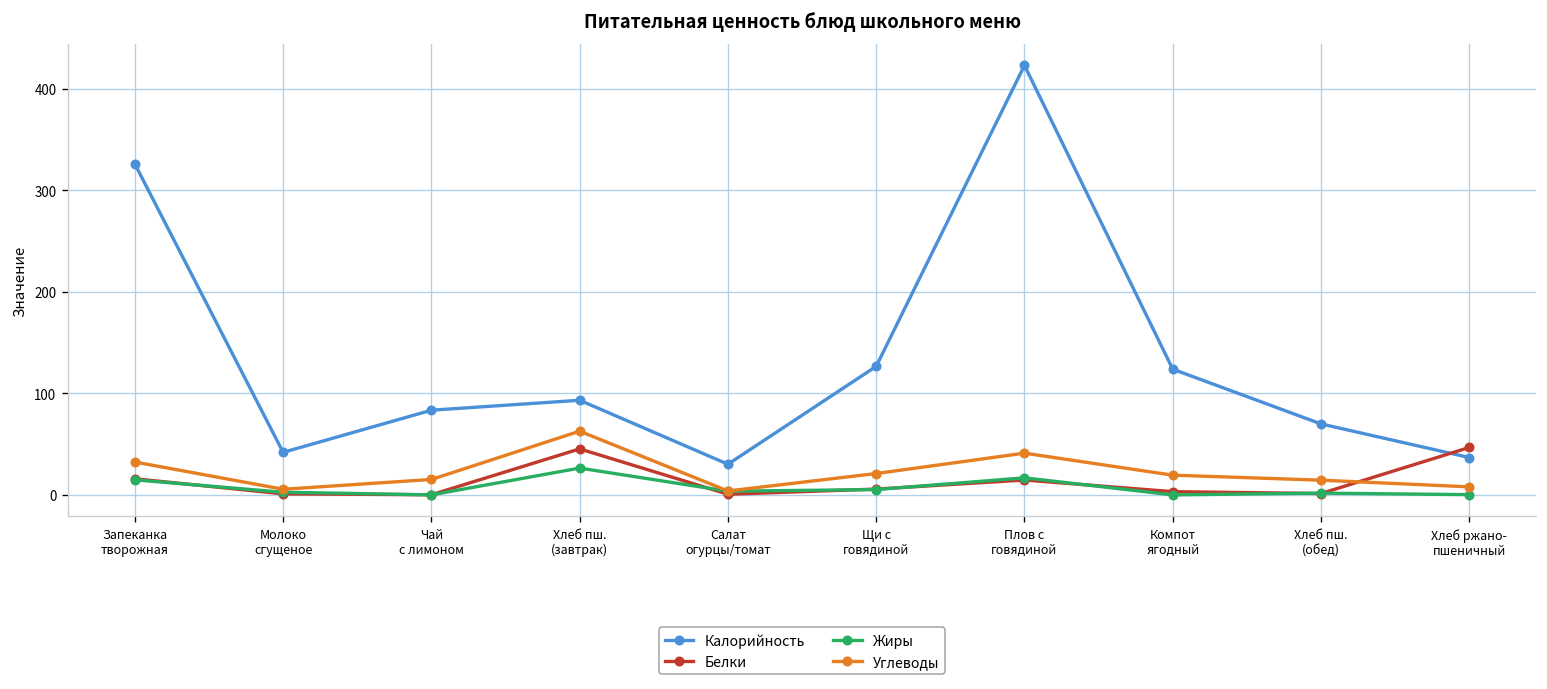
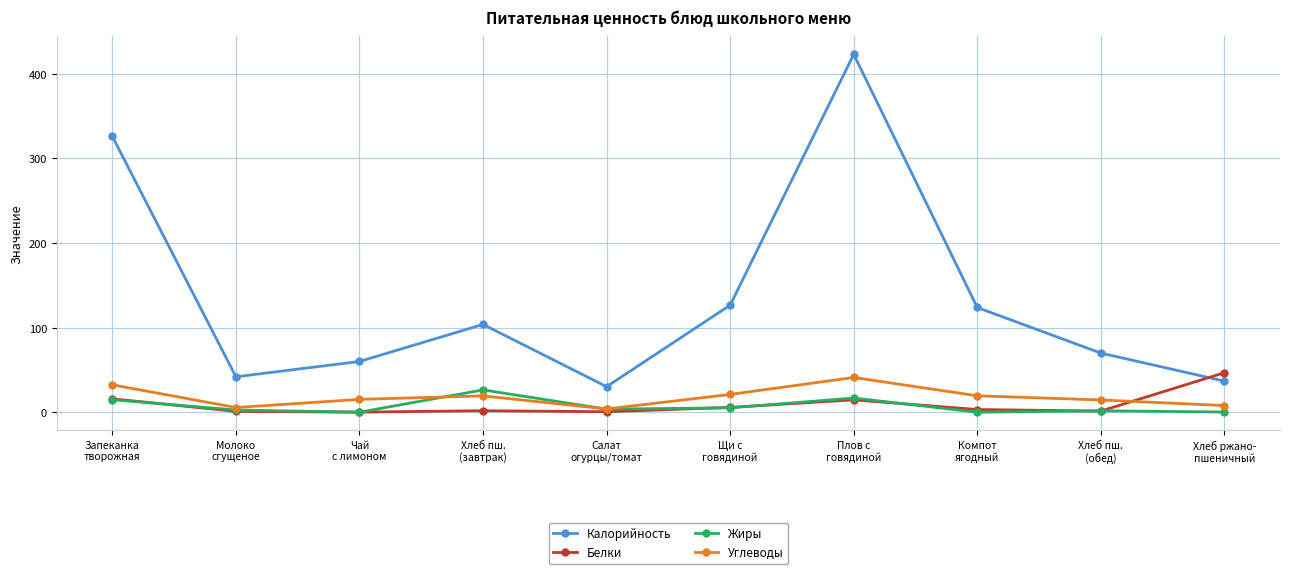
  {
    "Калорийность": {
      "Запеканка творожная": 330,
      "Молоко сгущеное": 40,
-     "Чай с лимоном": 80,
-     "Хлеб пш. (завтрак)": 90,
+     "Чай с лимоном": 60,
+     "Хлеб пш. (завтрак)": 100,
      "Салат огурцы/томат": 30,
      "Щи с говядиной": 130,
      "Плов с говядиной": 420,
      "Компот ягодный": 120,
      "Хлеб пш. (обед)": 70,
      "Хлеб ржано- пшеничный": 40
    },
    "Белки": {
-     "Хлеб пш. (завтрак)": 50,
+     "Хлеб пш. (завтрак)": 0,
      "Салат огурцы/томат": 0,
      "Компот ягодный": 0,
      "Хлеб ржано- пшеничный": 50
    },
    "Жиры": {
      "Хлеб пш. (завтрак)": 30,
      "Компот ягодный": 0,
      "Хлеб ржано- пшеничный": 0
    },
    "Углеводы": {
      "Запеканка творожная": 30,
      "Чай с лимоном": 20,
-     "Хлеб пш. (завтрак)": 60,
+     "Хлеб пш. (завтрак)": 20,
      "Щи с говядиной": 20,
      "Плов с говядиной": 40,
      "Компот ягодный": 20,
      "Хлеб пш. (обед)": 10,
      "Хлеб ржано- пшеничный": 10
    }
  }
